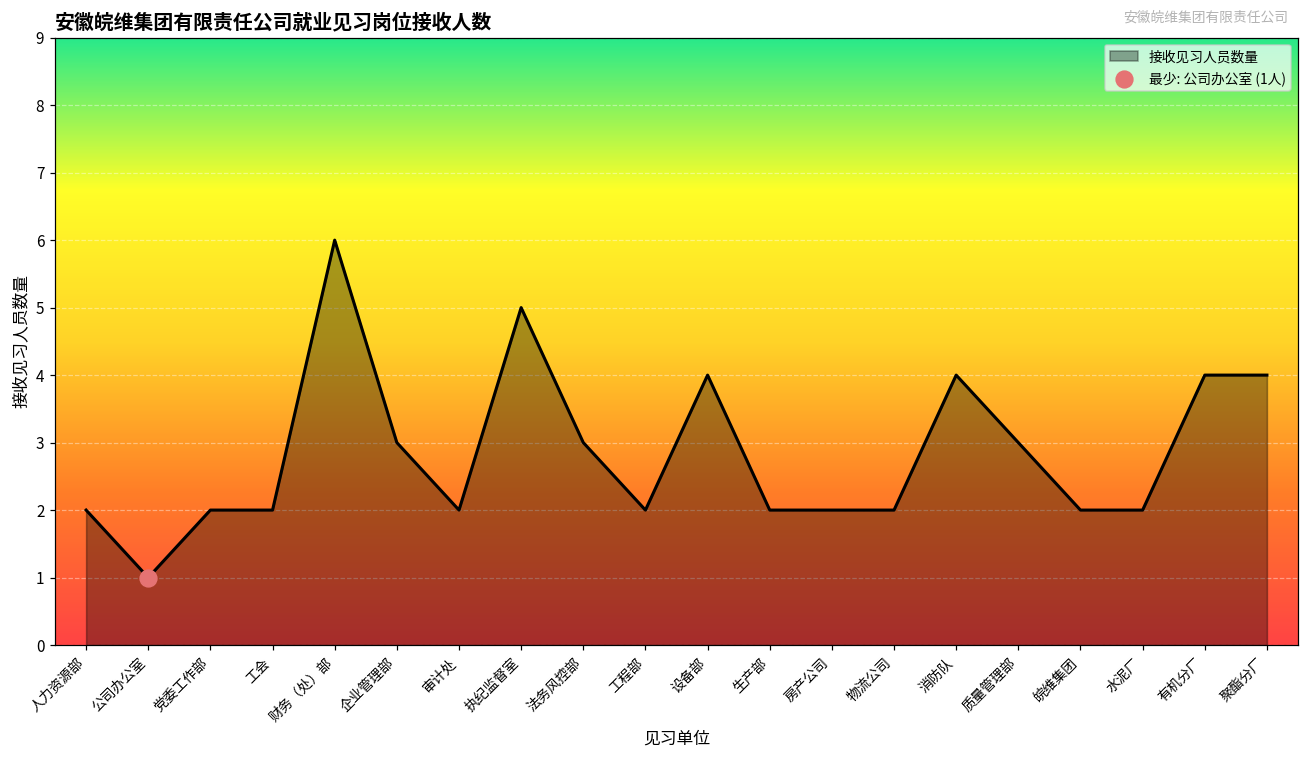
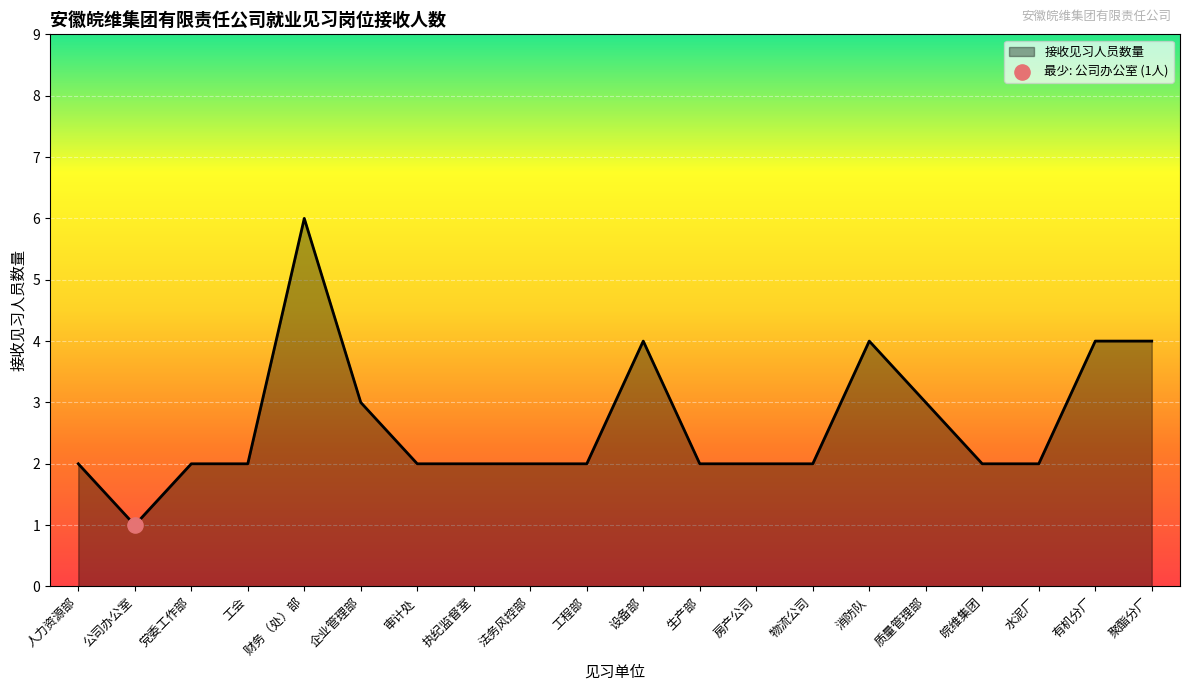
  {
    "接收见习人员数量": {
      "人力资源部": 2,
      "党委工作部": 2,
      "工会": 2,
      "财务（处）部": 6,
      "企业管理部": 3,
      "审计处": 2,
-     "执纪监督室": 5,
-     "法务风控部": 3,
+     "执纪监督室": 2,
+     "法务风控部": 2,
      "工程部": 2,
      "设备部": 4,
      "生产部": 2,
      "房产公司": 2,
      "物流公司": 2,
      "消防队": 4,
      "质量管理部": 3,
      "皖维集团": 2,
      "水泥厂": 2,
      "有机分厂": 4,
      "聚酯分厂": 4
    }
  }
